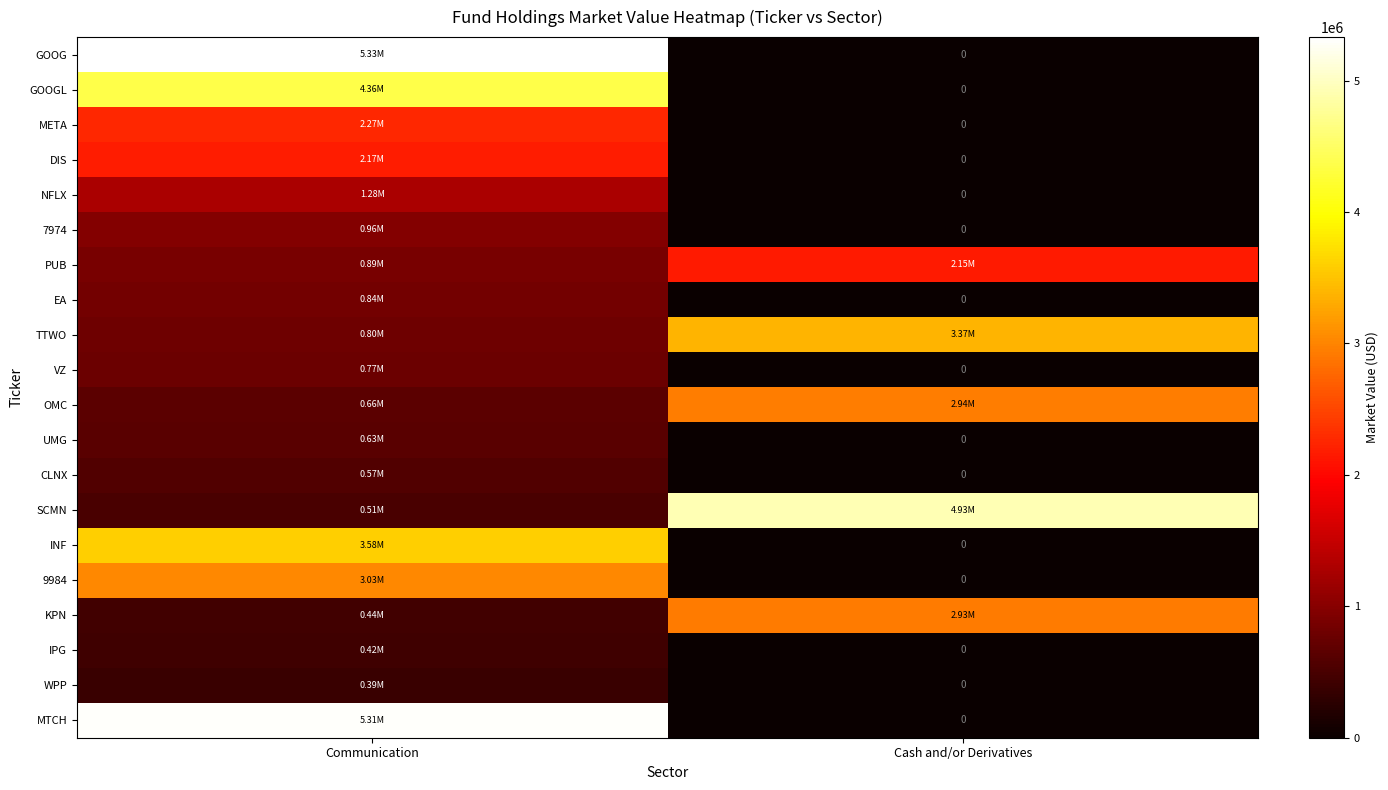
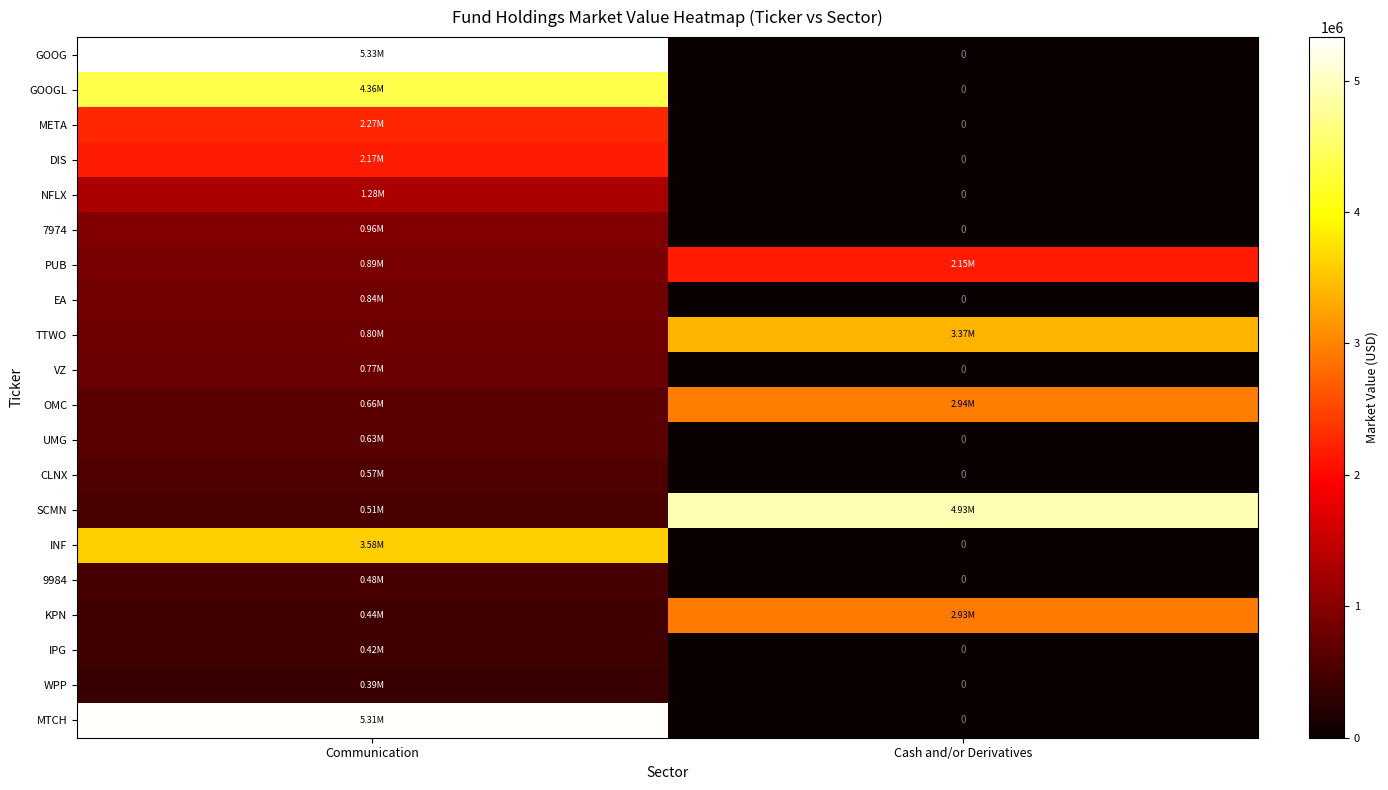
  {
    "GOOG": {
      "Communication": "5.33M",
      "Cash and/or Derivatives": "0"
    },
    "GOOGL": {
      "Communication": "4.36M",
      "Cash and/or Derivatives": "0"
    },
    "META": {
      "Communication": "2.27M",
      "Cash and/or Derivatives": "0"
    },
    "DIS": {
      "Communication": "2.17M",
      "Cash and/or Derivatives": "0"
    },
    "NFLX": {
      "Communication": "1.28M",
      "Cash and/or Derivatives": "0"
    },
    "7974": {
      "Communication": "0.96M",
      "Cash and/or Derivatives": "0"
    },
    "PUB": {
      "Communication": "0.89M",
      "Cash and/or Derivatives": "2.15M"
    },
    "EA": {
      "Communication": "0.84M",
      "Cash and/or Derivatives": "0"
    },
    "TTWO": {
      "Communication": "0.80M",
      "Cash and/or Derivatives": "3.37M"
    },
    "VZ": {
      "Communication": "0.77M",
      "Cash and/or Derivatives": "0"
    },
    "OMC": {
      "Communication": "0.66M",
      "Cash and/or Derivatives": "2.94M"
    },
    "UMG": {
      "Communication": "0.63M",
      "Cash and/or Derivatives": "0"
    },
    "CLNX": {
      "Communication": "0.57M",
      "Cash and/or Derivatives": "0"
    },
    "SCMN": {
      "Communication": "0.51M",
      "Cash and/or Derivatives": "4.93M"
    },
    "INF": {
      "Communication": "3.58M",
      "Cash and/or Derivatives": "0"
    },
    "9984": {
-     "Communication": "3.03M",
+     "Communication": "0.48M",
      "Cash and/or Derivatives": "0"
    },
    "KPN": {
      "Communication": "0.44M",
      "Cash and/or Derivatives": "2.93M"
    },
    "IPG": {
      "Communication": "0.42M",
      "Cash and/or Derivatives": "0"
    },
    "WPP": {
      "Communication": "0.39M",
      "Cash and/or Derivatives": "0"
    },
    "MTCH": {
      "Communication": "5.31M",
      "Cash and/or Derivatives": "0"
    }
  }
